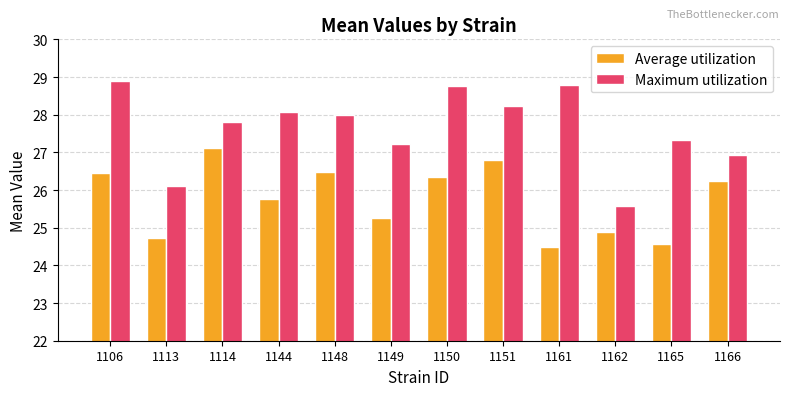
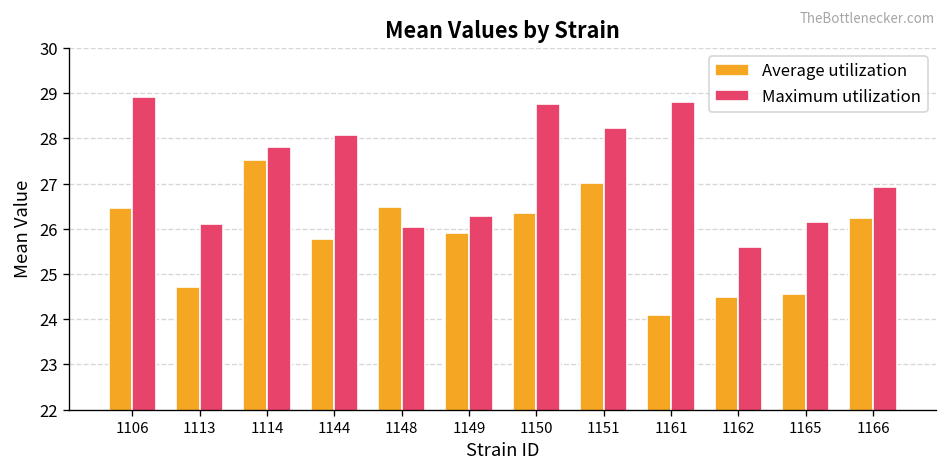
  {
    "Average utilization": {
      "1106": 26.5,
      "1113": 24.7,
-     "1114": 27.1,
+     "1114": 27.5,
      "1144": 25.8,
      "1148": 26.5,
-     "1149": 25.3,
+     "1149": 25.9,
      "1150": 26.3,
-     "1151": 26.8,
-     "1161": 24.5,
-     "1162": 24.9,
+     "1151": 27.0,
+     "1161": 24.1,
+     "1162": 24.5,
      "1165": 24.6,
      "1166": 26.2
    },
    "Maximum utilization": {
      "1106": 28.9,
      "1113": 26.1,
      "1114": 27.8,
      "1144": 28.1,
-     "1148": 28.0,
-     "1149": 27.2,
+     "1148": 26.0,
+     "1149": 26.3,
      "1150": 28.8,
      "1151": 28.2,
      "1161": 28.8,
      "1162": 25.6,
-     "1165": 27.3,
+     "1165": 26.2,
      "1166": 26.9
    }
  }
